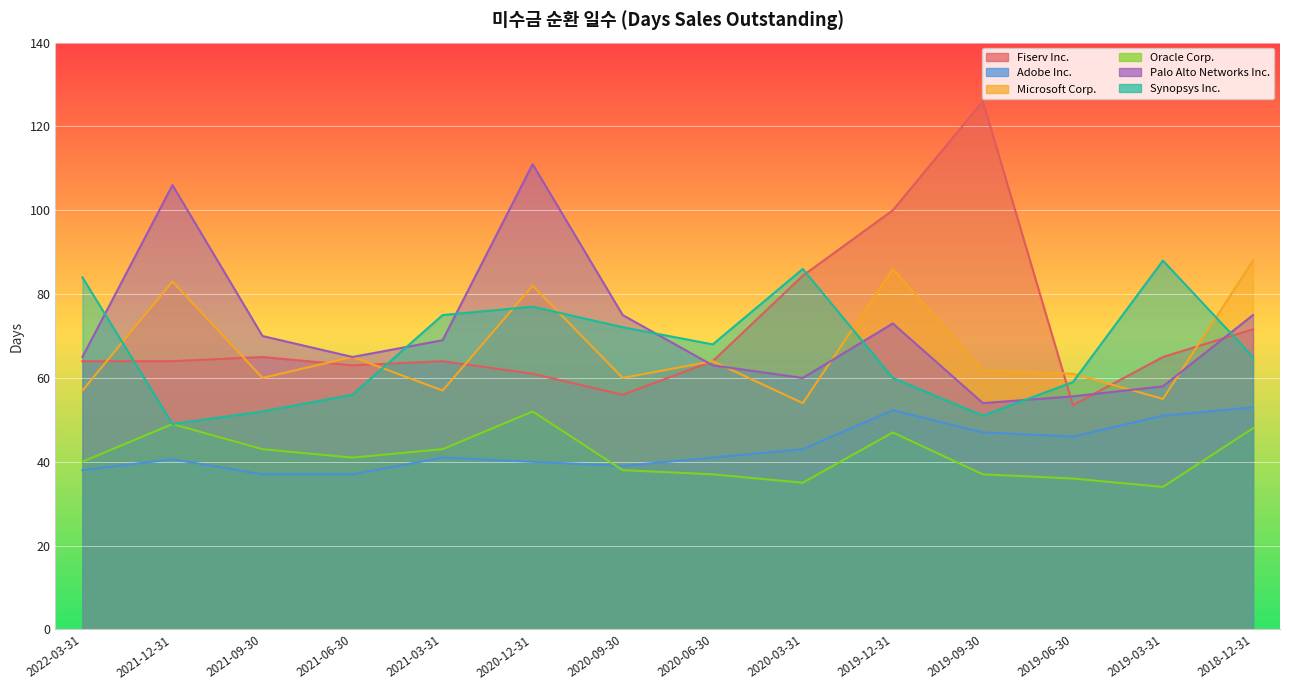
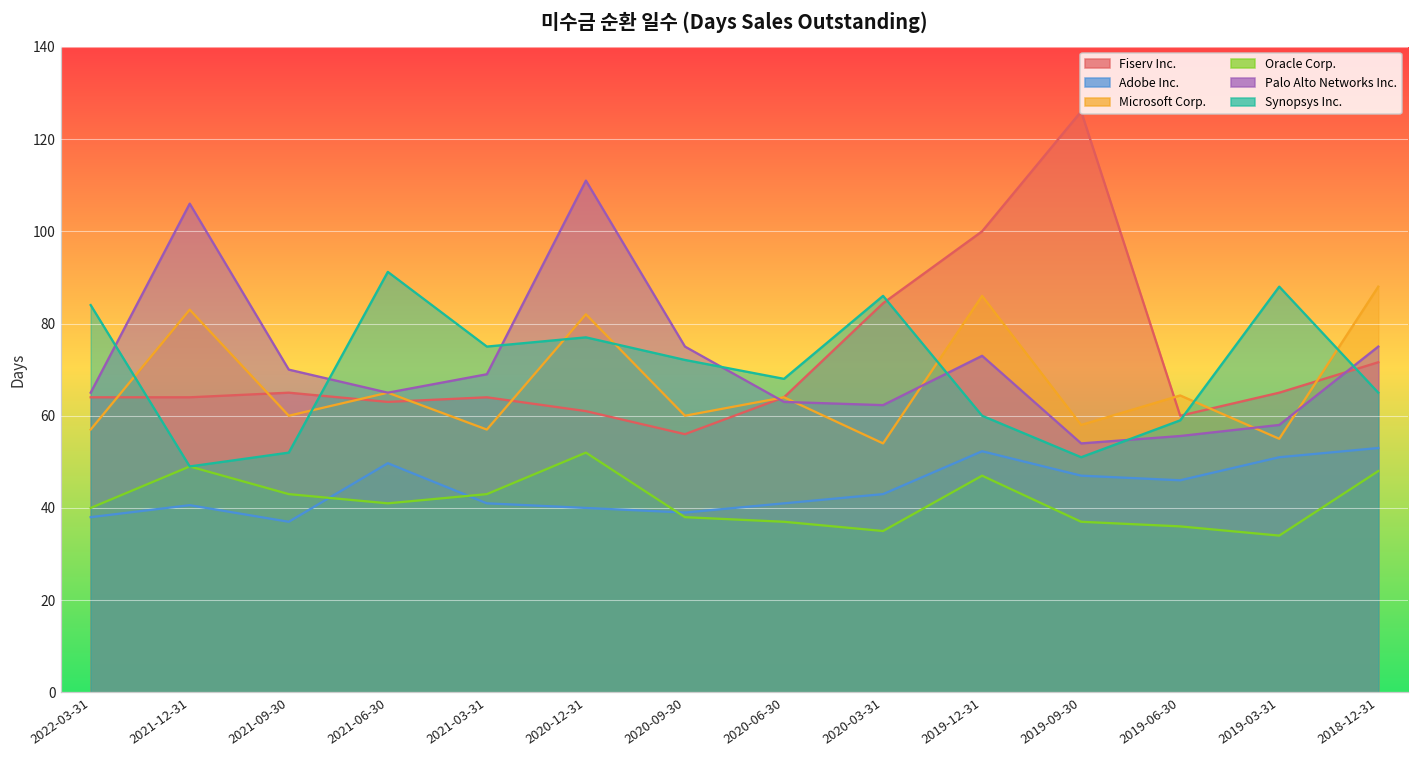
  {
    "Fiserv Inc.": {
      "2022-03-31": 64,
      "2021-12-31": 64,
      "2021-09-30": 65,
      "2021-06-30": 63,
      "2021-03-31": 64,
      "2020-12-31": 61,
      "2020-09-30": 56,
      "2020-03-31": 84,
      "2019-12-31": 100,
      "2019-09-30": 126,
-     "2019-06-30": 54,
+     "2019-06-30": 60,
      "2019-03-31": 65,
      "2018-12-31": 72
    },
    "Adobe Inc.": {
      "2022-03-31": 38,
      "2021-12-31": 41,
      "2021-09-30": 37,
-     "2021-06-30": 37,
+     "2021-06-30": 50,
      "2021-03-31": 41,
      "2020-12-31": 40,
      "2020-09-30": 39,
      "2020-06-30": 41,
      "2020-03-31": 43,
      "2019-12-31": 52,
      "2019-09-30": 47,
      "2019-06-30": 46,
      "2019-03-31": 51,
      "2018-12-31": 53
    },
    "Microsoft Corp.": {
      "2022-03-31": 57,
      "2021-12-31": 83,
      "2021-09-30": 60,
      "2021-03-31": 57,
      "2020-12-31": 82,
      "2020-09-30": 60,
      "2020-03-31": 54,
      "2019-12-31": 86,
-     "2019-09-30": 62,
-     "2019-06-30": 61,
+     "2019-09-30": 58,
+     "2019-06-30": 64,
      "2019-03-31": 55,
      "2018-12-31": 88
    },
    "Oracle Corp.": {
      "2022-03-31": 40,
      "2021-09-30": 43,
      "2021-06-30": 41,
      "2021-03-31": 43,
      "2020-12-31": 52,
      "2020-09-30": 38,
      "2020-06-30": 37,
      "2020-03-31": 35,
      "2019-12-31": 47,
      "2019-09-30": 37,
      "2019-06-30": 36,
      "2019-03-31": 34,
      "2018-12-31": 48
    },
    "Palo Alto Networks Inc.": {
      "2022-03-31": 65,
      "2021-12-31": 106,
      "2021-09-30": 70,
      "2021-03-31": 69,
      "2020-12-31": 111,
      "2020-09-30": 75,
      "2020-06-30": 63,
-     "2020-03-31": 60,
+     "2020-03-31": 62,
      "2019-12-31": 73,
      "2019-09-30": 54,
      "2019-06-30": 56,
      "2019-03-31": 58,
      "2018-12-31": 75
    },
    "Synopsys Inc.": {
      "2022-03-31": 84,
      "2021-09-30": 52,
-     "2021-06-30": 56,
+     "2021-06-30": 91,
      "2021-03-31": 75,
      "2020-12-31": 77,
      "2020-09-30": 72,
      "2020-06-30": 68,
      "2020-03-31": 86,
      "2019-12-31": 60,
      "2019-09-30": 51,
      "2019-06-30": 59,
      "2019-03-31": 88,
      "2018-12-31": 65
    }
  }
